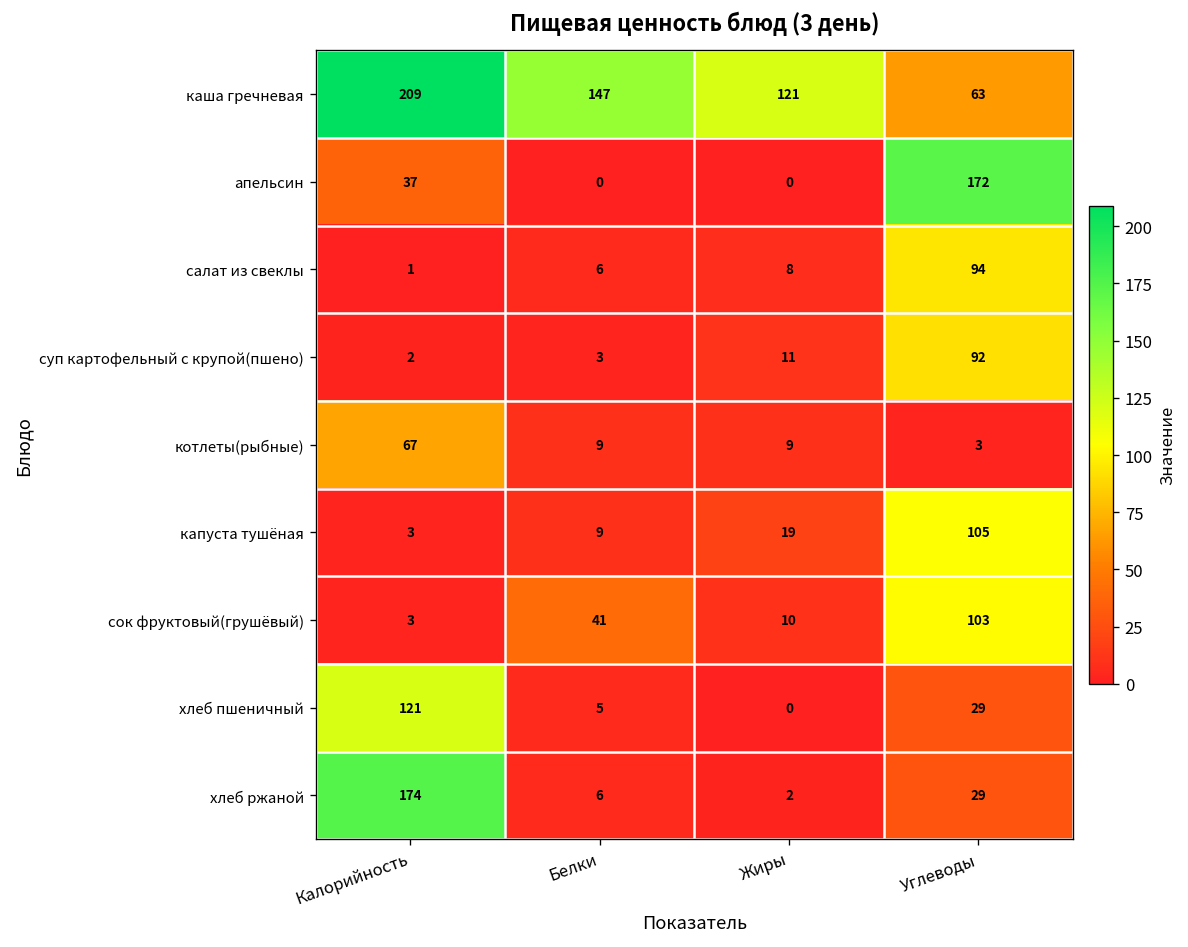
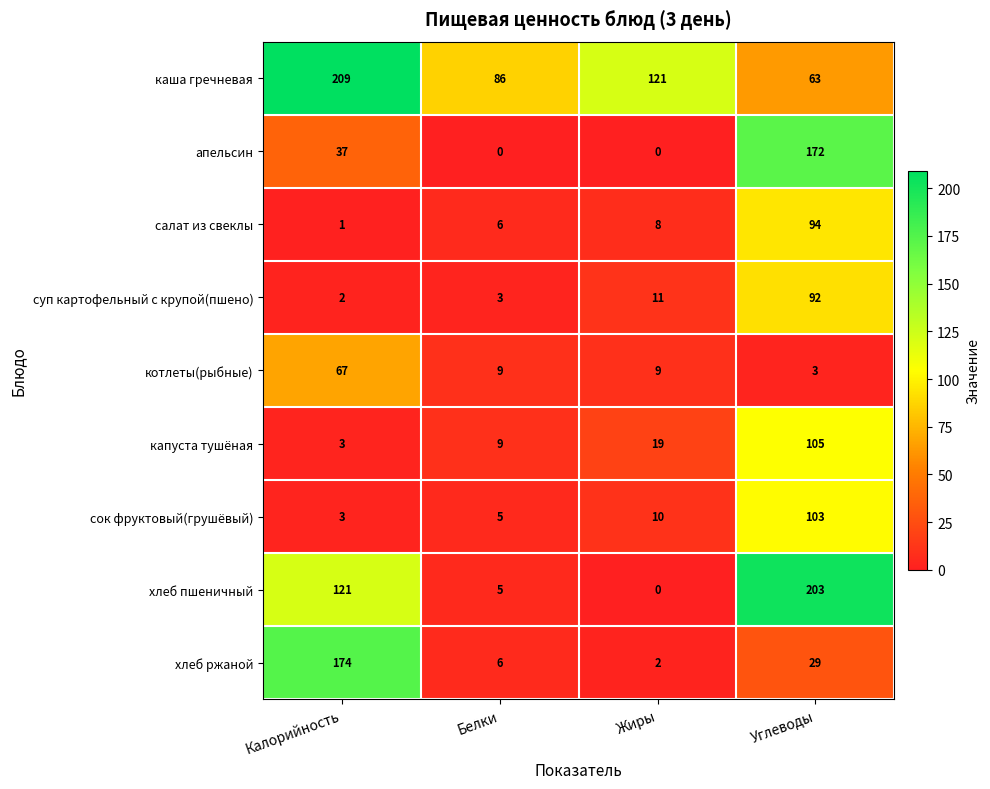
  {
    "каша гречневая": {
      "Калорийность": 209,
-     "Белки": 147,
+     "Белки": 86,
      "Жиры": 121,
      "Углеводы": 63
    },
    "апельсин": {
      "Калорийность": 37,
      "Белки": 0,
      "Жиры": 0,
      "Углеводы": 172
    },
    "салат из свеклы": {
      "Калорийность": 1,
      "Белки": 6,
      "Жиры": 8,
      "Углеводы": 94
    },
    "суп картофельный с крупой(пшено)": {
      "Калорийность": 2,
      "Белки": 3,
      "Жиры": 11,
      "Углеводы": 92
    },
    "котлеты(рыбные)": {
      "Калорийность": 67,
      "Белки": 9,
      "Жиры": 9,
      "Углеводы": 3
    },
    "капуста тушёная": {
      "Калорийность": 3,
      "Белки": 9,
      "Жиры": 19,
      "Углеводы": 105
    },
    "сок фруктовый(грушёвый)": {
      "Калорийность": 3,
-     "Белки": 41,
+     "Белки": 5,
      "Жиры": 10,
      "Углеводы": 103
    },
    "хлеб пшеничный": {
      "Калорийность": 121,
      "Белки": 5,
      "Жиры": 0,
-     "Углеводы": 29
+     "Углеводы": 203
    },
    "хлеб ржаной": {
      "Калорийность": 174,
      "Белки": 6,
      "Жиры": 2,
      "Углеводы": 29
    }
  }
